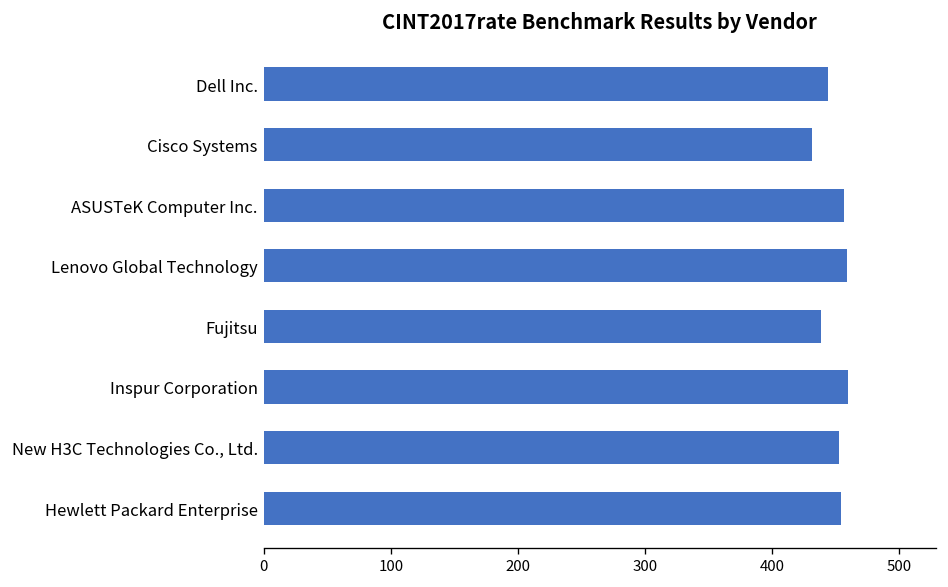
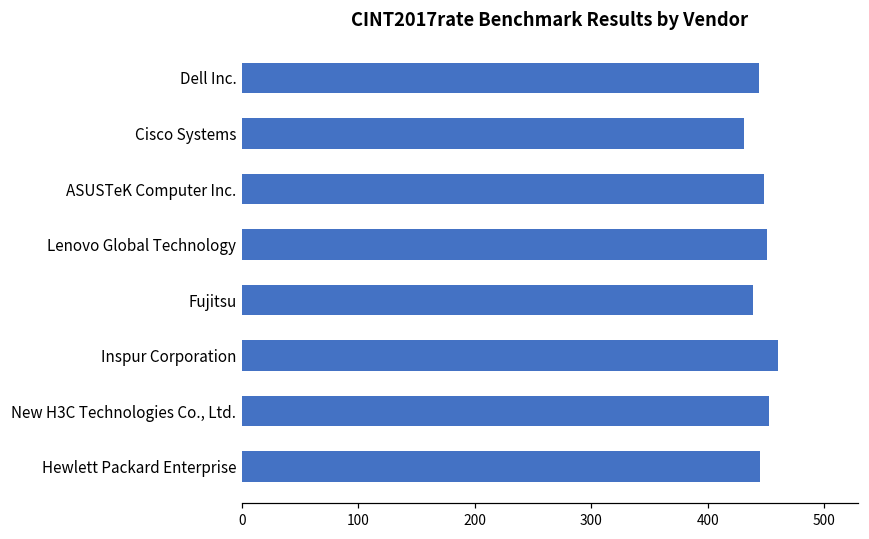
  {
    "Dell Inc.": 444,
    "Cisco Systems": 431,
-   "ASUSTeK Computer Inc.": 457,
-   "Lenovo Global Technology": 459,
+   "ASUSTeK Computer Inc.": 448,
+   "Lenovo Global Technology": 451,
    "Fujitsu": 439,
    "Inspur Corporation": 460,
    "New H3C Technologies Co., Ltd.": 453,
-   "Hewlett Packard Enterprise": 454
+   "Hewlett Packard Enterprise": 445
  }
